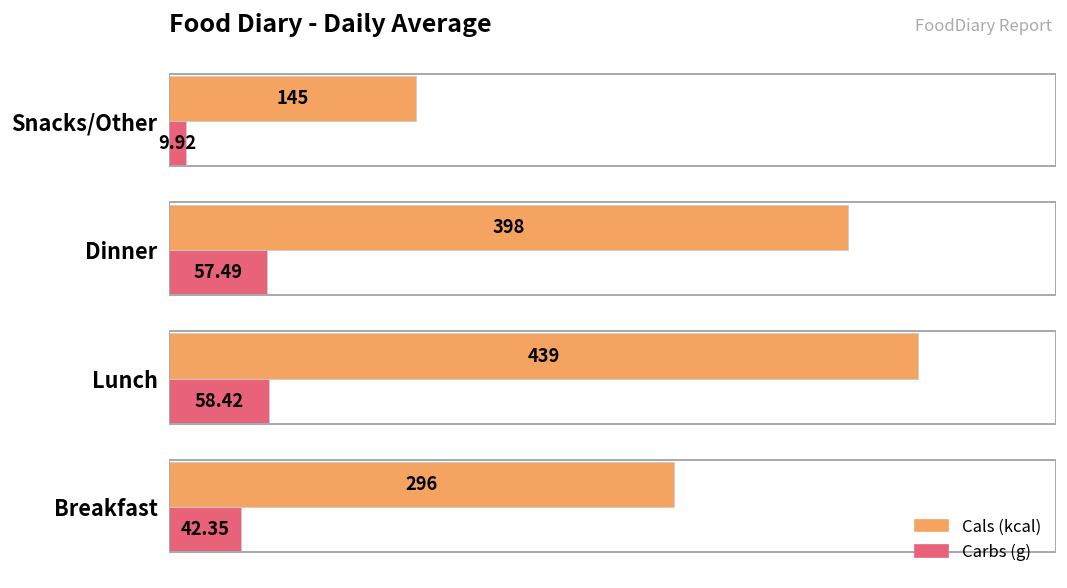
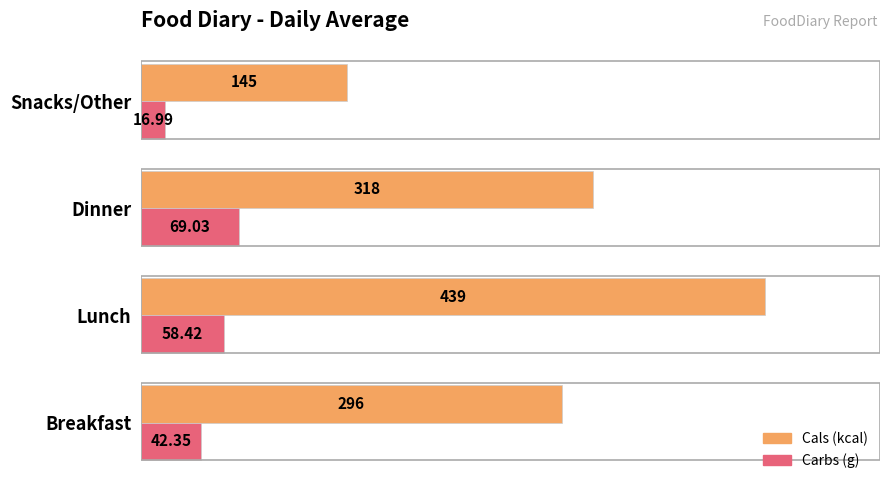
  {
    "Cals (kcal)": {
      "Snacks/Other": 145,
-     "Dinner": 398,
+     "Dinner": 318,
      "Lunch": 439,
      "Breakfast": 296
    },
    "Carbs (g)": {
-     "Snacks/Other": 9.92,
-     "Dinner": 57.49,
+     "Snacks/Other": 16.99,
+     "Dinner": 69.03,
      "Lunch": 58.42,
      "Breakfast": 42.35
    }
  }
